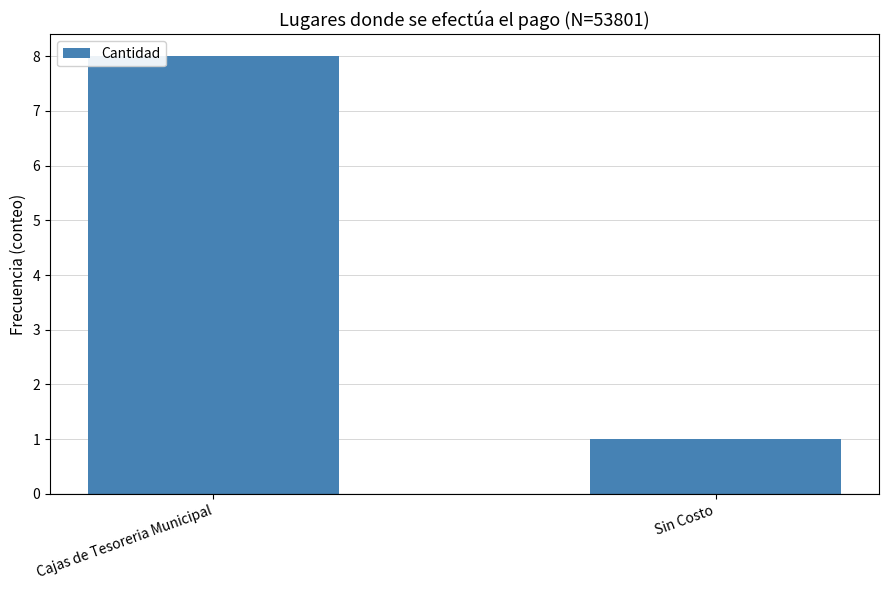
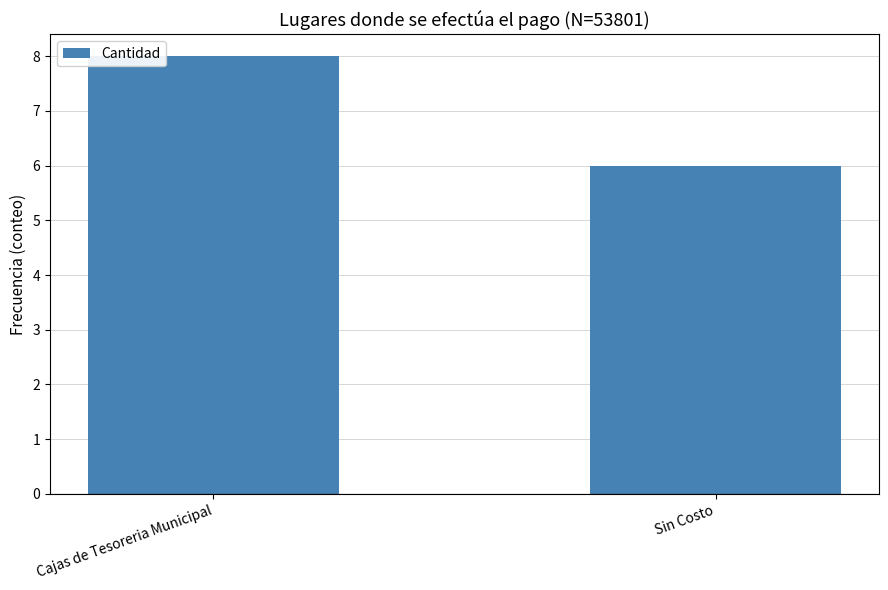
  {
    "Cajas de Tesoreria Municipal": 8,
-   "Sin Costo": 1
+   "Sin Costo": 6
  }
